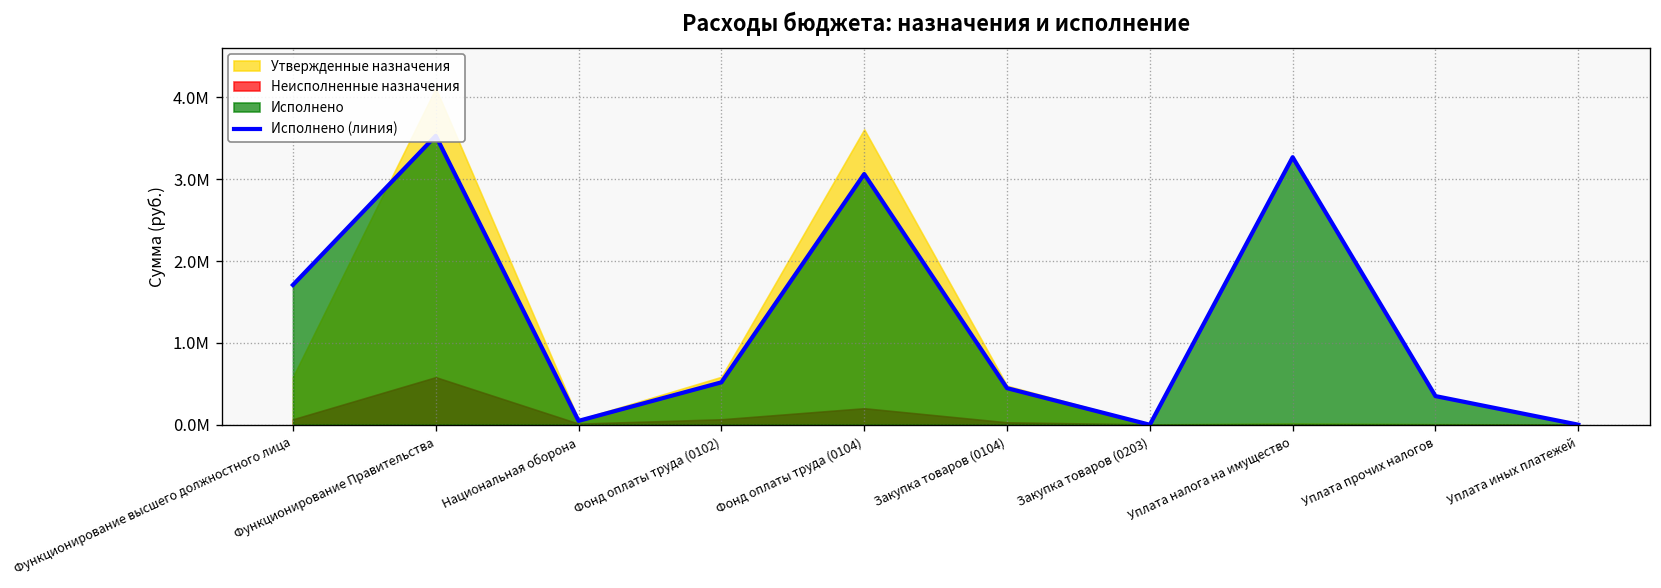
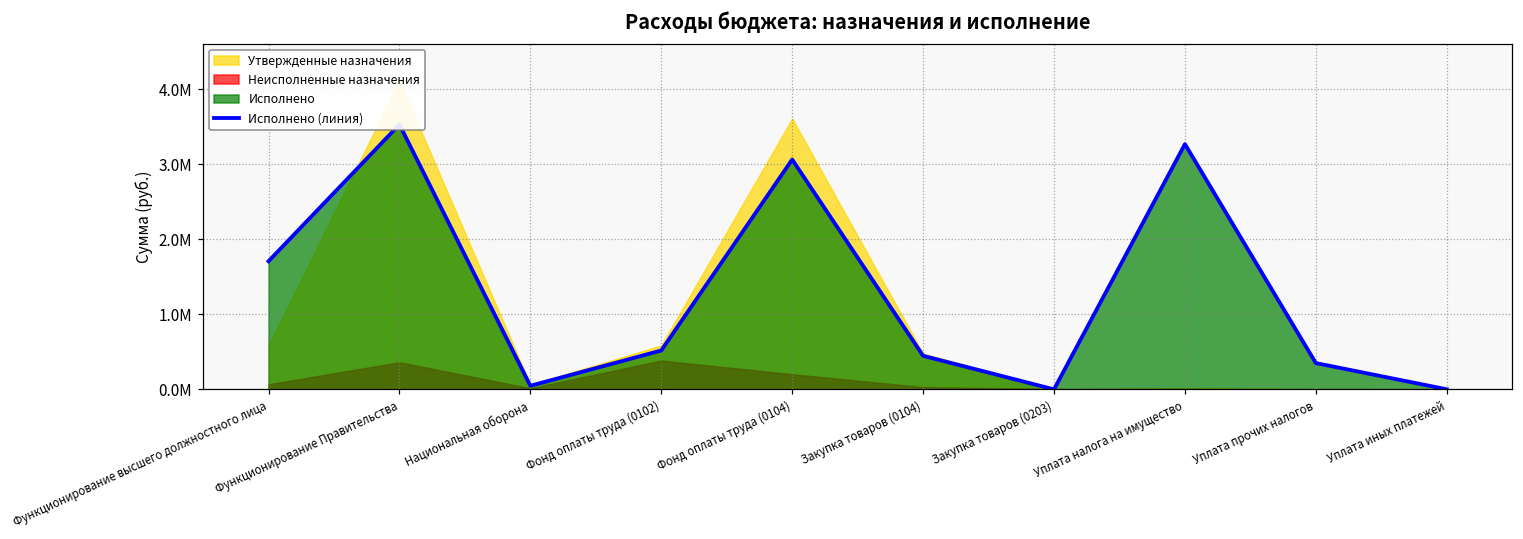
  {
    "Утвержденные назначения": {
      "Функционирование высшего должностного лица": 600000,
      "Фонд оплаты труда (0102)": 600000,
      "Фонд оплаты труда (0104)": 3600000
    },
    "Неисполненные назначения": {
      "Функционирование высшего должностного лица": 100000,
-     "Функционирование Правительства": 600000,
-     "Фонд оплаты труда (0102)": 100000,
+     "Функционирование Правительства": 400000,
+     "Фонд оплаты труда (0102)": 400000,
      "Фонд оплаты труда (0104)": 200000
    },
    "Исполнено": {
      "Функционирование высшего должностного лица": 1700000,
      "Функционирование Правительства": 3500000,
      "Фонд оплаты труда (0102)": 500000,
      "Фонд оплаты труда (0104)": 3100000,
      "Уплата налога на имущество": 3300000,
      "Уплата прочих налогов": 400000
    }
  }
